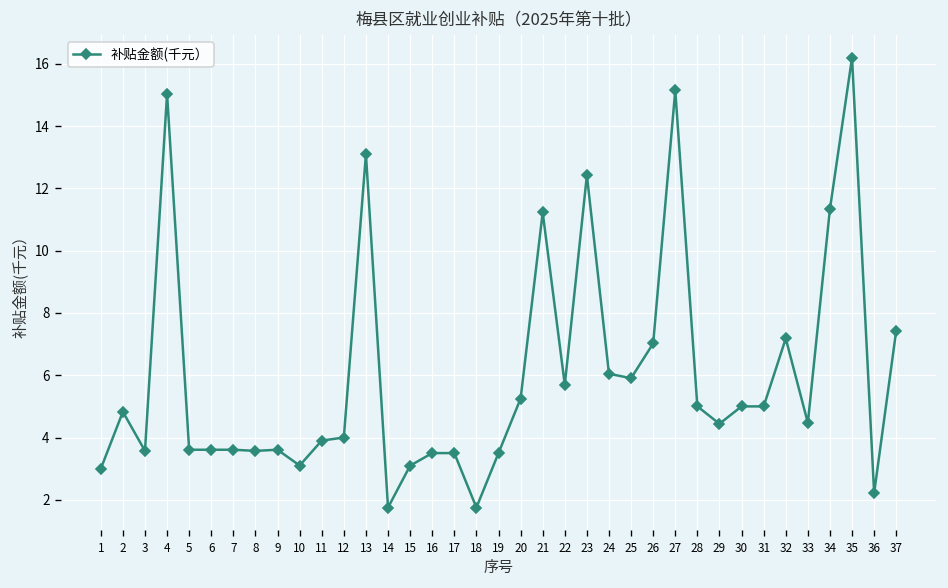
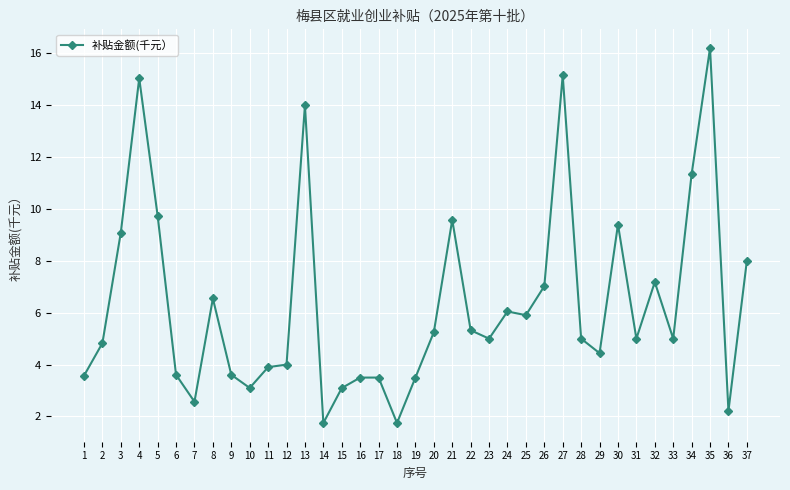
  {
-   "1": 3.0,
+   "1": 3.6,
    "2": 4.8,
-   "3": 3.6,
+   "3": 9.1,
    "4": 15.0,
-   "5": 3.6,
+   "5": 9.7,
    "6": 3.6,
-   "7": 3.6,
-   "8": 3.6,
+   "7": 2.6,
+   "8": 6.5,
    "9": 3.6,
    "10": 3.1,
    "11": 3.9,
    "12": 4.0,
-   "13": 13.1,
+   "13": 14.0,
    "14": 1.8,
    "15": 3.1,
    "16": 3.5,
    "17": 3.5,
    "18": 1.8,
    "19": 3.5,
    "20": 5.3,
-   "21": 11.2,
-   "22": 5.7,
-   "23": 12.4,
+   "21": 9.6,
+   "22": 5.3,
+   "23": 5.0,
    "24": 6.0,
    "25": 5.9,
    "26": 7.0,
    "27": 15.2,
    "28": 5.0,
    "29": 4.4,
-   "30": 5.0,
+   "30": 9.4,
    "31": 5.0,
    "32": 7.2,
-   "33": 4.5,
+   "33": 5.0,
    "34": 11.3,
    "35": 16.2,
    "36": 2.2,
-   "37": 7.4
+   "37": 8.0
  }
